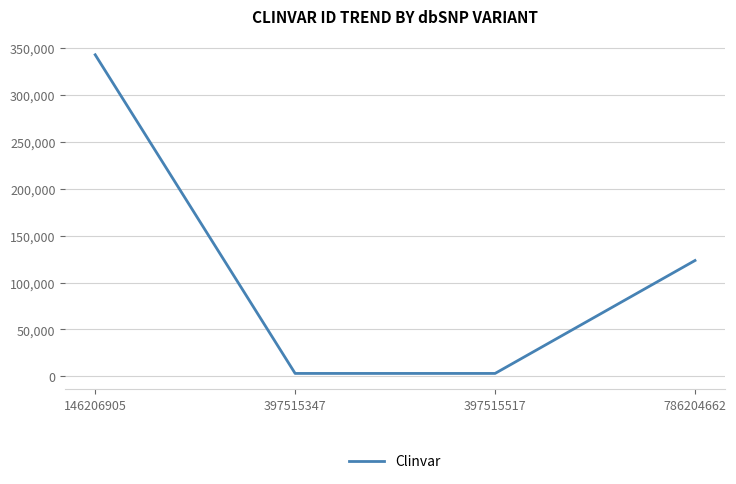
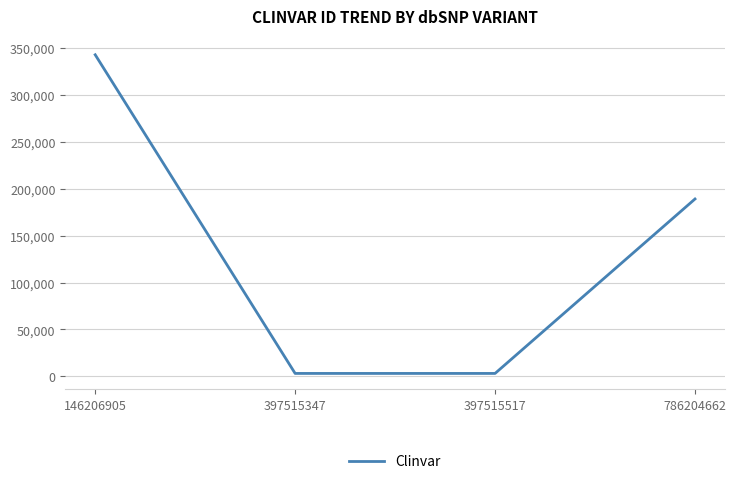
  {
    "146206905": "340,000",
    "397515347": "0",
    "397515517": "0",
-   "786204662": "120,000"
+   "786204662": "190,000"
  }
